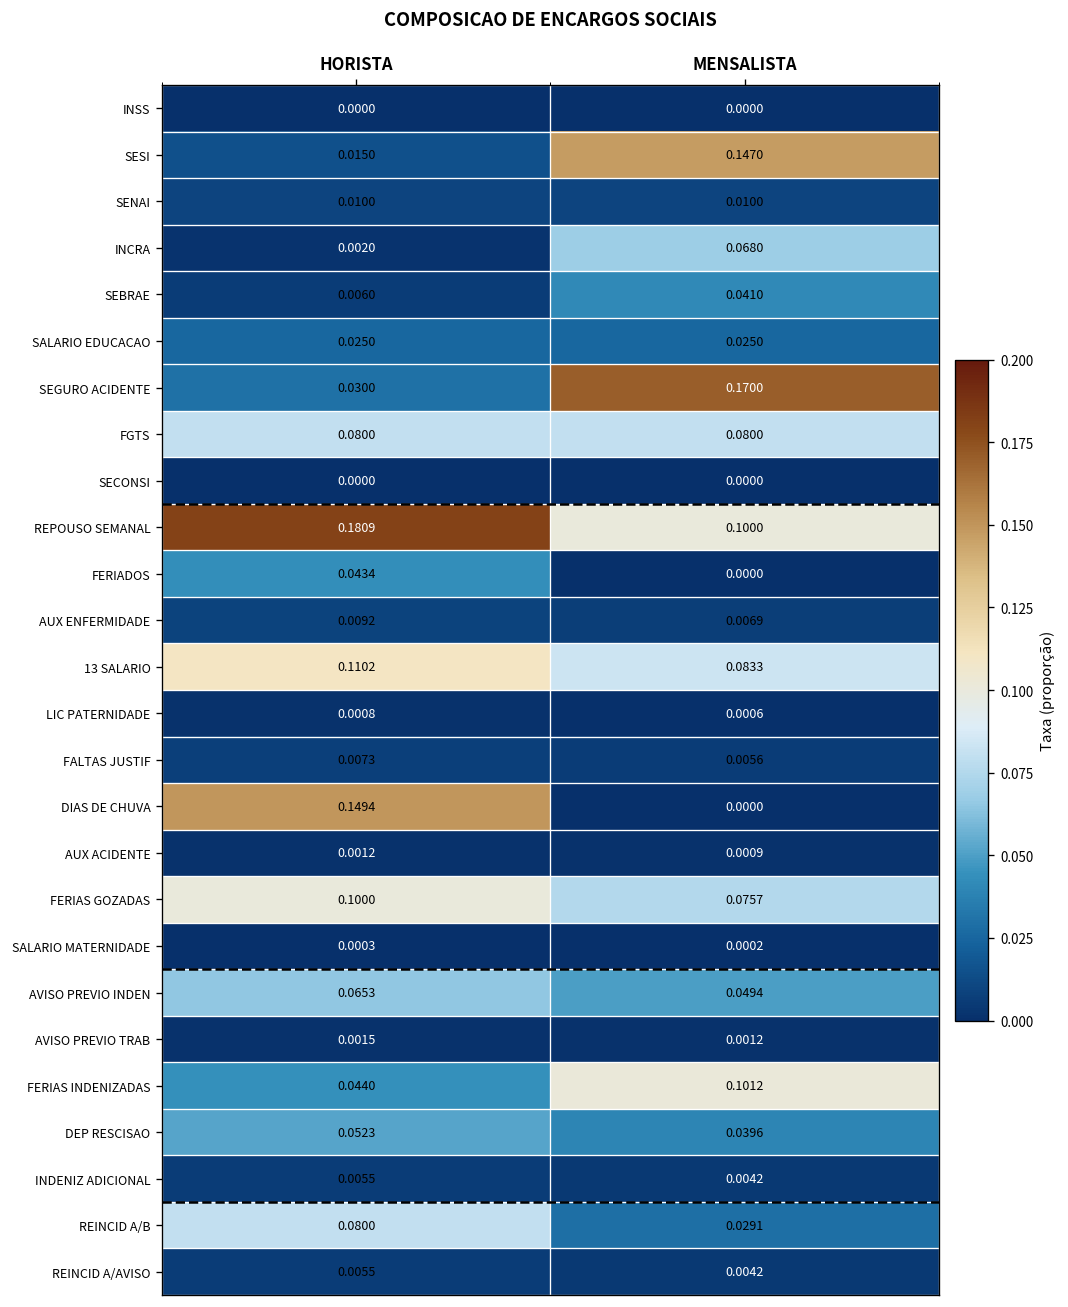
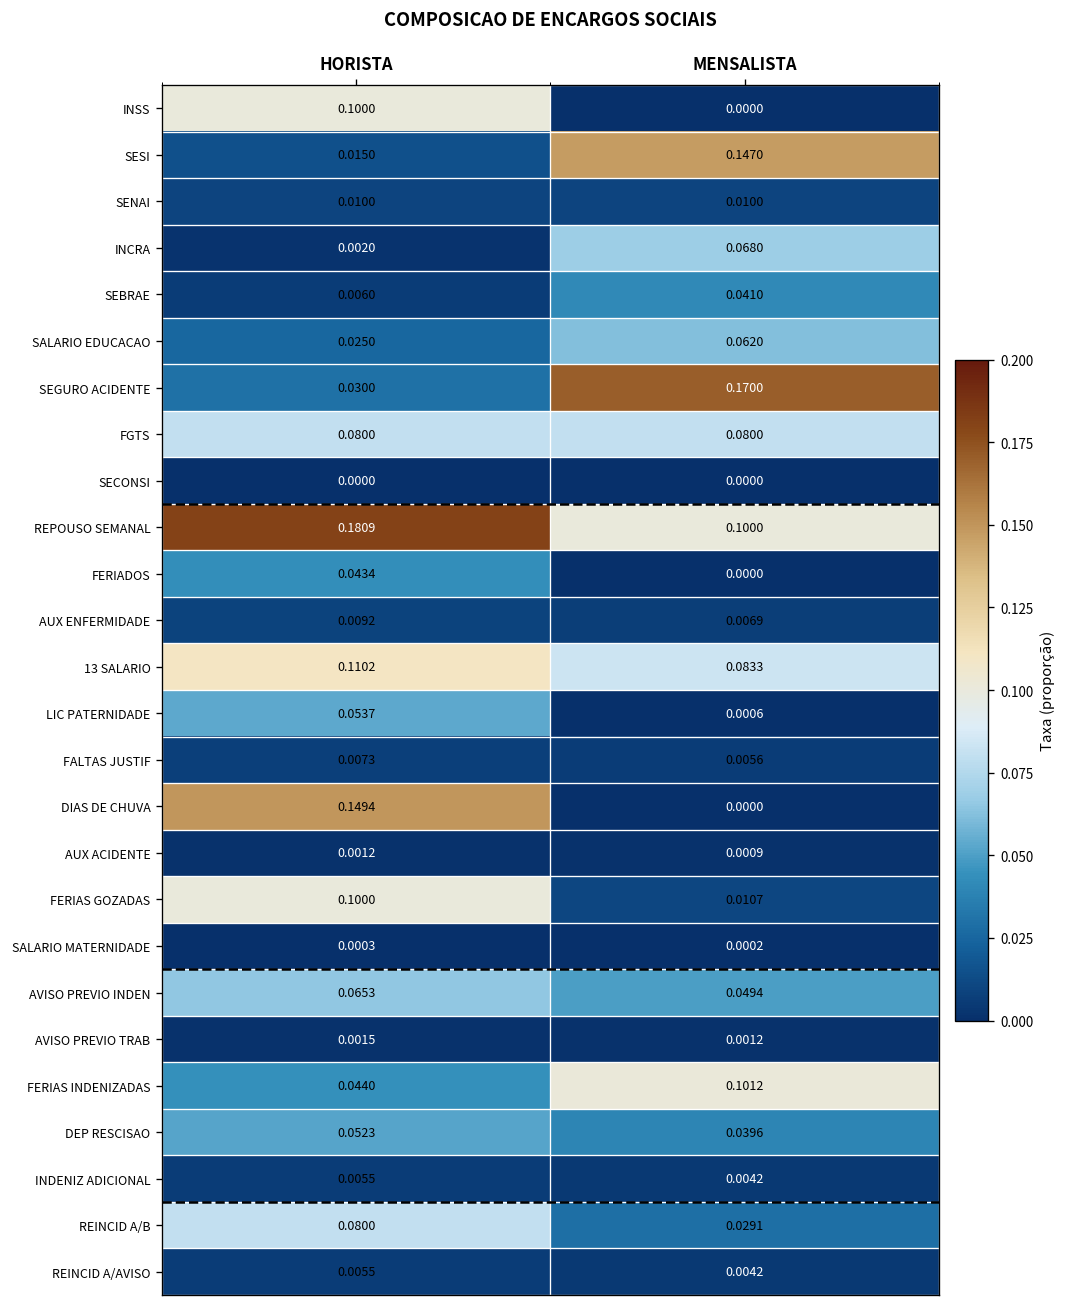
  {
    "INSS": {
-     "HORISTA": 0.0000,
+     "HORISTA": 0.1000,
      "MENSALISTA": 0.0000
    },
    "SESI": {
      "HORISTA": 0.0150,
      "MENSALISTA": 0.1470
    },
    "SENAI": {
      "HORISTA": 0.0100,
      "MENSALISTA": 0.0100
    },
    "INCRA": {
      "HORISTA": 0.0020,
      "MENSALISTA": 0.0680
    },
    "SEBRAE": {
      "HORISTA": 0.0060,
      "MENSALISTA": 0.0410
    },
    "SALARIO EDUCACAO": {
      "HORISTA": 0.0250,
-     "MENSALISTA": 0.0250
+     "MENSALISTA": 0.0620
    },
    "SEGURO ACIDENTE": {
      "HORISTA": 0.0300,
      "MENSALISTA": 0.1700
    },
    "FGTS": {
      "HORISTA": 0.0800,
      "MENSALISTA": 0.0800
    },
    "SECONSI": {
      "HORISTA": 0.0000,
      "MENSALISTA": 0.0000
    },
    "REPOUSO SEMANAL": {
      "HORISTA": 0.1809,
      "MENSALISTA": 0.1000
    },
    "FERIADOS": {
      "HORISTA": 0.0434,
      "MENSALISTA": 0.0000
    },
    "AUX ENFERMIDADE": {
      "HORISTA": 0.0092,
      "MENSALISTA": 0.0069
    },
    "13 SALARIO": {
      "HORISTA": 0.1102,
      "MENSALISTA": 0.0833
    },
    "LIC PATERNIDADE": {
-     "HORISTA": 0.0008,
+     "HORISTA": 0.0537,
      "MENSALISTA": 0.0006
    },
    "FALTAS JUSTIF": {
      "HORISTA": 0.0073,
      "MENSALISTA": 0.0056
    },
    "DIAS DE CHUVA": {
      "HORISTA": 0.1494,
      "MENSALISTA": 0.0000
    },
    "AUX ACIDENTE": {
      "HORISTA": 0.0012,
      "MENSALISTA": 0.0009
    },
    "FERIAS GOZADAS": {
      "HORISTA": 0.1000,
-     "MENSALISTA": 0.0757
+     "MENSALISTA": 0.0107
    },
    "SALARIO MATERNIDADE": {
      "HORISTA": 0.0003,
      "MENSALISTA": 0.0002
    },
    "AVISO PREVIO INDEN": {
      "HORISTA": 0.0653,
      "MENSALISTA": 0.0494
    },
    "AVISO PREVIO TRAB": {
      "HORISTA": 0.0015,
      "MENSALISTA": 0.0012
    },
    "FERIAS INDENIZADAS": {
      "HORISTA": 0.0440,
      "MENSALISTA": 0.1012
    },
    "DEP RESCISAO": {
      "HORISTA": 0.0523,
      "MENSALISTA": 0.0396
    },
    "INDENIZ ADICIONAL": {
      "HORISTA": 0.0055,
      "MENSALISTA": 0.0042
    },
    "REINCID A/B": {
      "HORISTA": 0.0800,
      "MENSALISTA": 0.0291
    },
    "REINCID A/AVISO": {
      "HORISTA": 0.0055,
      "MENSALISTA": 0.0042
    }
  }
